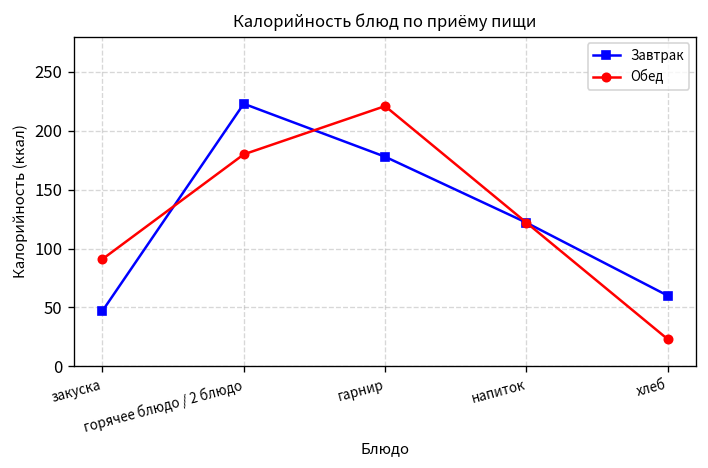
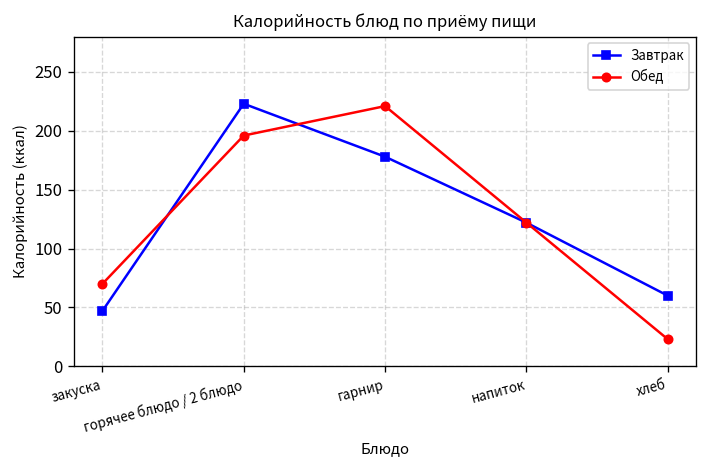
  {
    "Завтрак": {
      "закуска": 50,
      "горячее блюдо / 2 блюдо": 220,
      "гарнир": 180,
      "хлеб": 60
    },
    "Обед": {
-     "закуска": 90,
-     "горячее блюдо / 2 блюдо": 180,
+     "закуска": 70,
+     "горячее блюдо / 2 блюдо": 200,
      "гарнир": 220,
      "хлеб": 20
    }
  }
